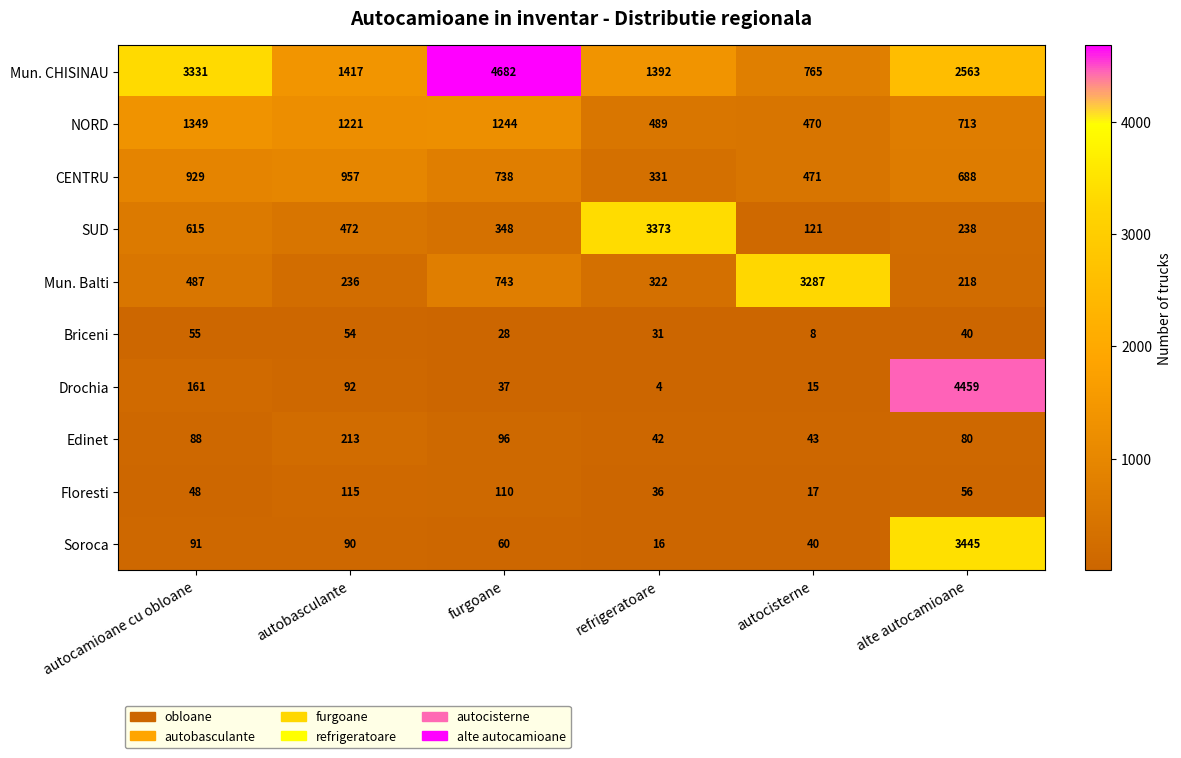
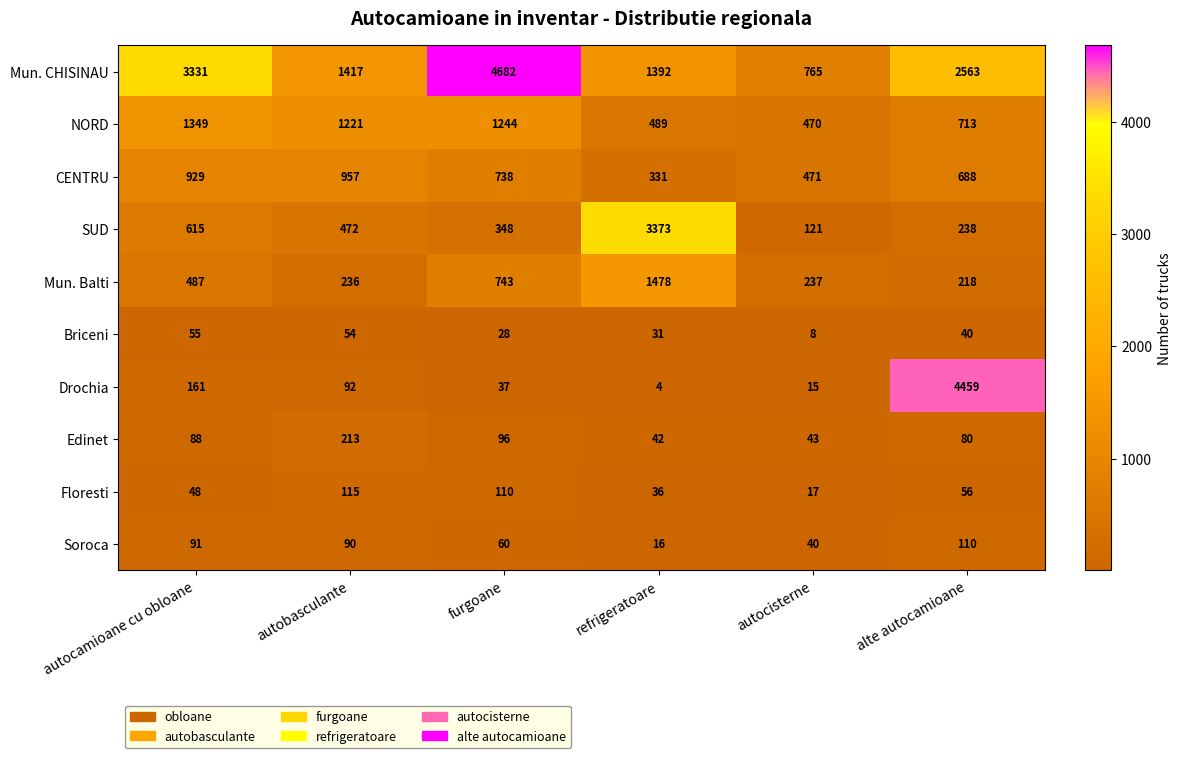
  {
    "Mun. CHISINAU": {
      "autocamioane cu obloane": 3331,
      "autobasculante": 1417,
      "furgoane": 4682,
      "refrigeratoare": 1392,
      "autocisterne": 765,
      "alte autocamioane": 2563
    },
    "NORD": {
      "autocamioane cu obloane": 1349,
      "autobasculante": 1221,
      "furgoane": 1244,
      "refrigeratoare": 489,
      "autocisterne": 470,
      "alte autocamioane": 713
    },
    "CENTRU": {
      "autocamioane cu obloane": 929,
      "autobasculante": 957,
      "furgoane": 738,
      "refrigeratoare": 331,
      "autocisterne": 471,
      "alte autocamioane": 688
    },
    "SUD": {
      "autocamioane cu obloane": 615,
      "autobasculante": 472,
      "furgoane": 348,
      "refrigeratoare": 3373,
      "autocisterne": 121,
      "alte autocamioane": 238
    },
    "Mun. Balti": {
      "autocamioane cu obloane": 487,
      "autobasculante": 236,
      "furgoane": 743,
-     "refrigeratoare": 322,
-     "autocisterne": 3287,
+     "refrigeratoare": 1478,
+     "autocisterne": 237,
      "alte autocamioane": 218
    },
    "Briceni": {
      "autocamioane cu obloane": 55,
      "autobasculante": 54,
      "furgoane": 28,
      "refrigeratoare": 31,
      "autocisterne": 8,
      "alte autocamioane": 40
    },
    "Drochia": {
      "autocamioane cu obloane": 161,
      "autobasculante": 92,
      "furgoane": 37,
      "refrigeratoare": 4,
      "autocisterne": 15,
      "alte autocamioane": 4459
    },
    "Edinet": {
      "autocamioane cu obloane": 88,
      "autobasculante": 213,
      "furgoane": 96,
      "refrigeratoare": 42,
      "autocisterne": 43,
      "alte autocamioane": 80
    },
    "Floresti": {
      "autocamioane cu obloane": 48,
      "autobasculante": 115,
      "furgoane": 110,
      "refrigeratoare": 36,
      "autocisterne": 17,
      "alte autocamioane": 56
    },
    "Soroca": {
      "autocamioane cu obloane": 91,
      "autobasculante": 90,
      "furgoane": 60,
      "refrigeratoare": 16,
      "autocisterne": 40,
-     "alte autocamioane": 3445
+     "alte autocamioane": 110
    }
  }
